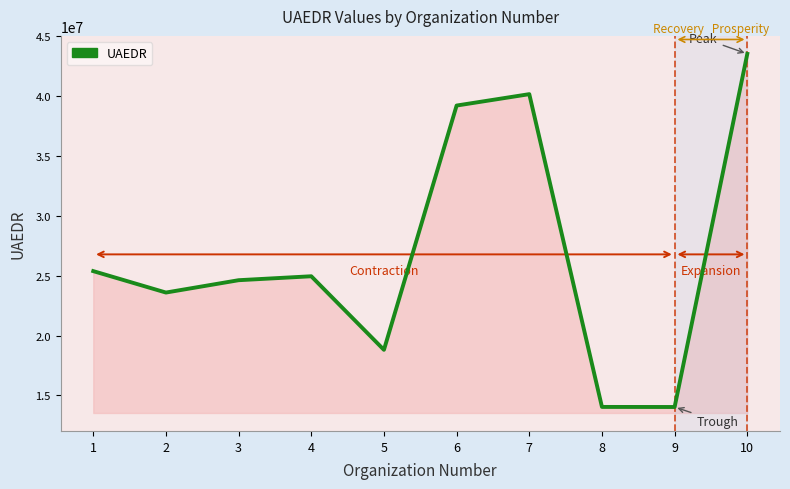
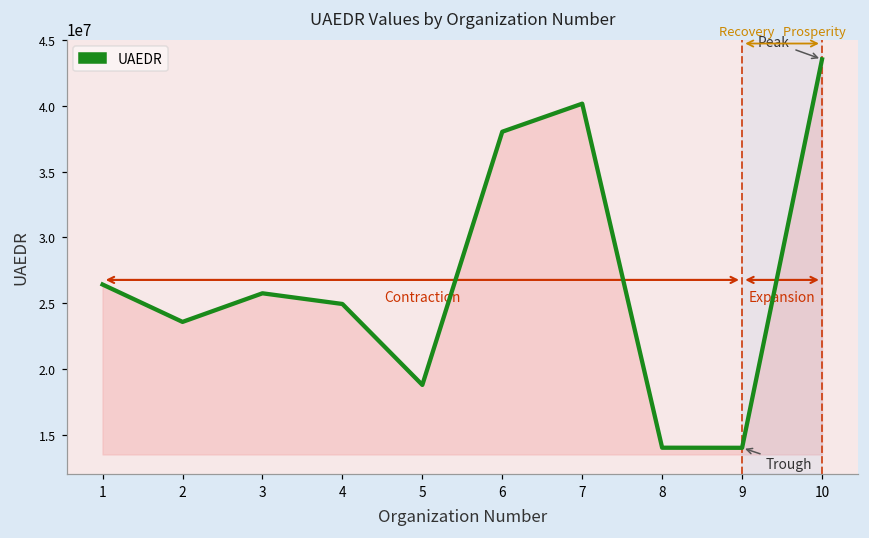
  {
-   "1": 25400000,
+   "1": 26400000,
    "2": 23600000,
-   "3": 24600000,
+   "3": 25800000,
    "4": 25000000,
    "5": 18800000,
-   "6": 39200000,
+   "6": 38000000,
    "7": 40200000,
    "8": 14000000,
    "9": 14000000,
    "10": 43500000
  }
